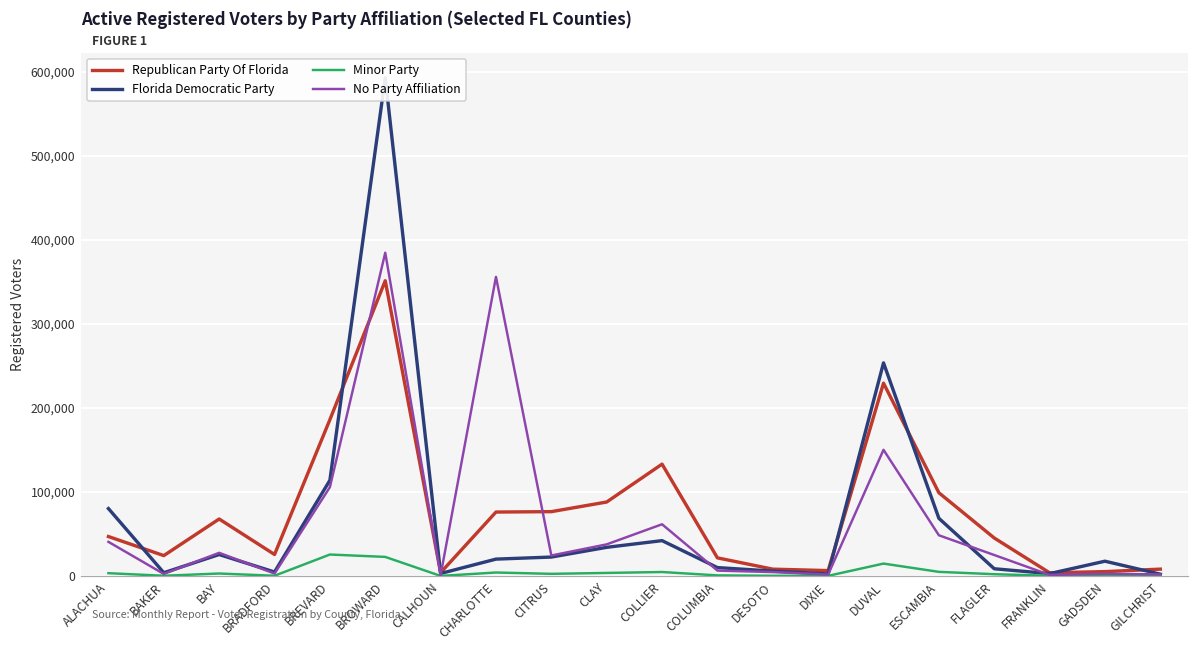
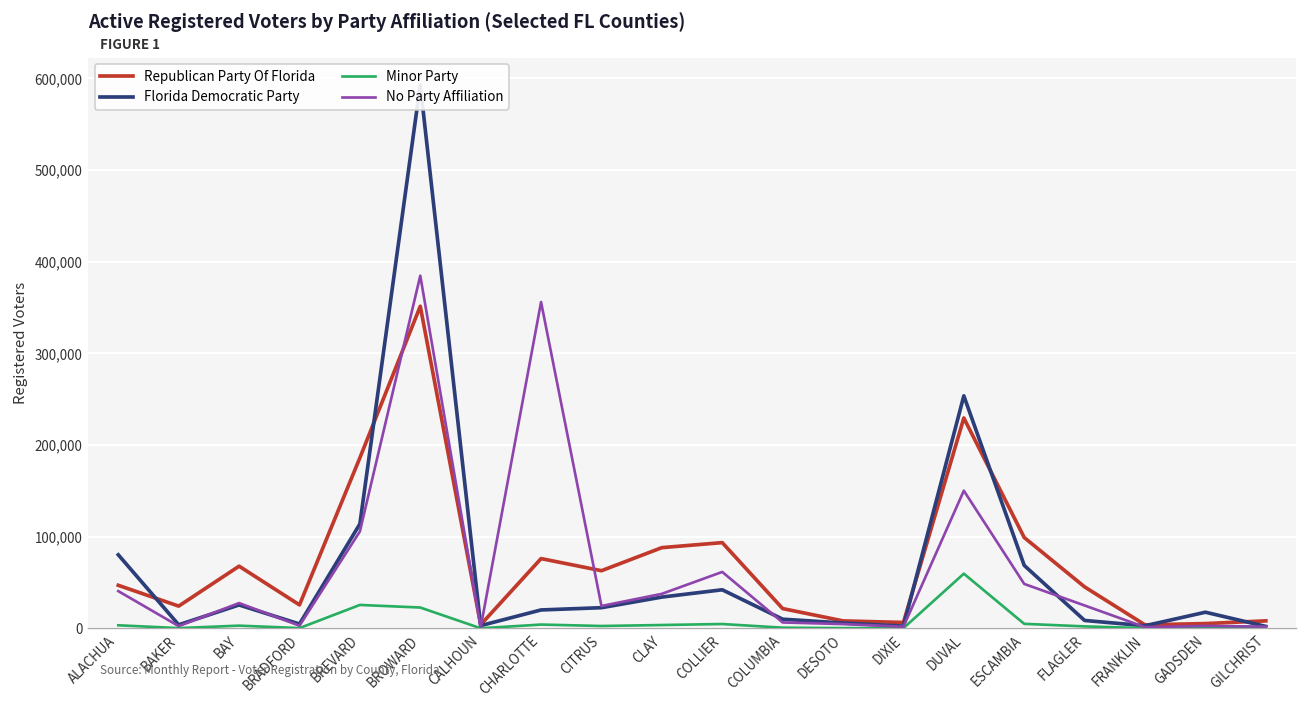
  {
    "Republican Party Of Florida": {
      "ALACHUA": "50,000",
      "BAKER": "20,000",
      "BAY": "70,000",
      "BRADFORD": "30,000",
      "BREVARD": "190,000",
      "BROWARD": "350,000",
      "CHARLOTTE": "80,000",
-     "CITRUS": "80,000",
+     "CITRUS": "60,000",
      "CLAY": "90,000",
-     "COLLIER": "130,000",
+     "COLLIER": "90,000",
      "COLUMBIA": "20,000",
      "DIXIE": "10,000",
      "DUVAL": "230,000",
      "ESCAMBIA": "100,000",
      "FLAGLER": "50,000",
      "GILCHRIST": "10,000"
    },
    "Florida Democratic Party": {
      "ALACHUA": "80,000",
      "BREVARD": "110,000",
      "CHARLOTTE": "20,000",
      "CLAY": "30,000",
      "COLLIER": "40,000",
      "COLUMBIA": "10,000",
      "DUVAL": "250,000",
      "ESCAMBIA": "70,000",
      "FLAGLER": "10,000",
      "GADSDEN": "20,000"
    },
    "Minor Party": {
      "ALACHUA": "0",
      "BAY": "0",
      "BREVARD": "30,000",
      "BROWARD": "20,000",
      "CHARLOTTE": "0",
      "CITRUS": "0",
      "CLAY": "0",
      "COLLIER": "0",
      "COLUMBIA": "0",
      "DESOTO": "0",
-     "DUVAL": "10,000",
+     "DUVAL": "60,000",
      "ESCAMBIA": "0",
      "FLAGLER": "0"
    },
    "No Party Affiliation": {
      "ALACHUA": "40,000",
      "BREVARD": "110,000",
      "BROWARD": "380,000",
      "CHARLOTTE": "360,000",
      "CLAY": "40,000",
      "COLLIER": "60,000",
      "COLUMBIA": "10,000",
      "DUVAL": "150,000",
      "ESCAMBIA": "50,000",
      "FLAGLER": "20,000"
    }
  }
